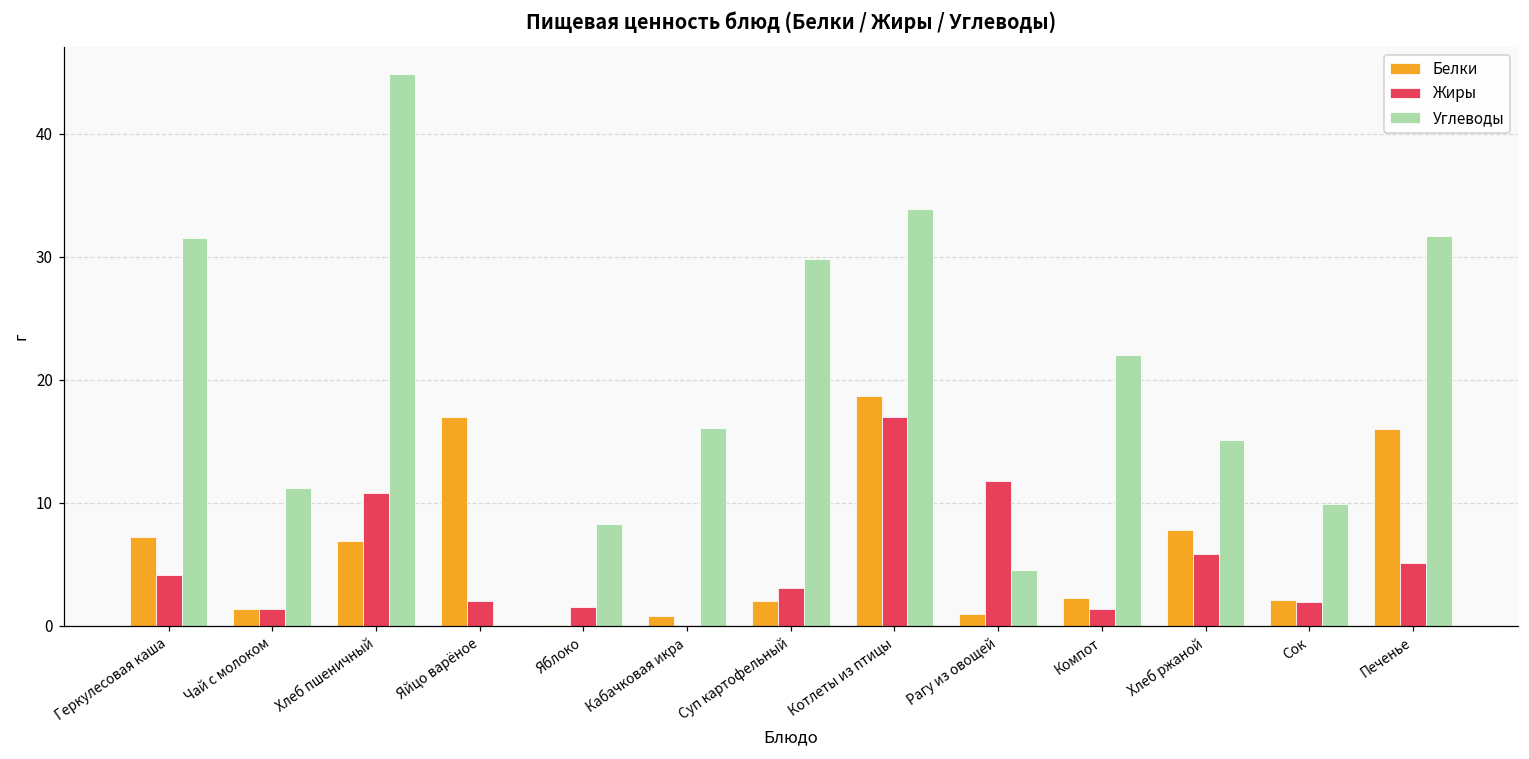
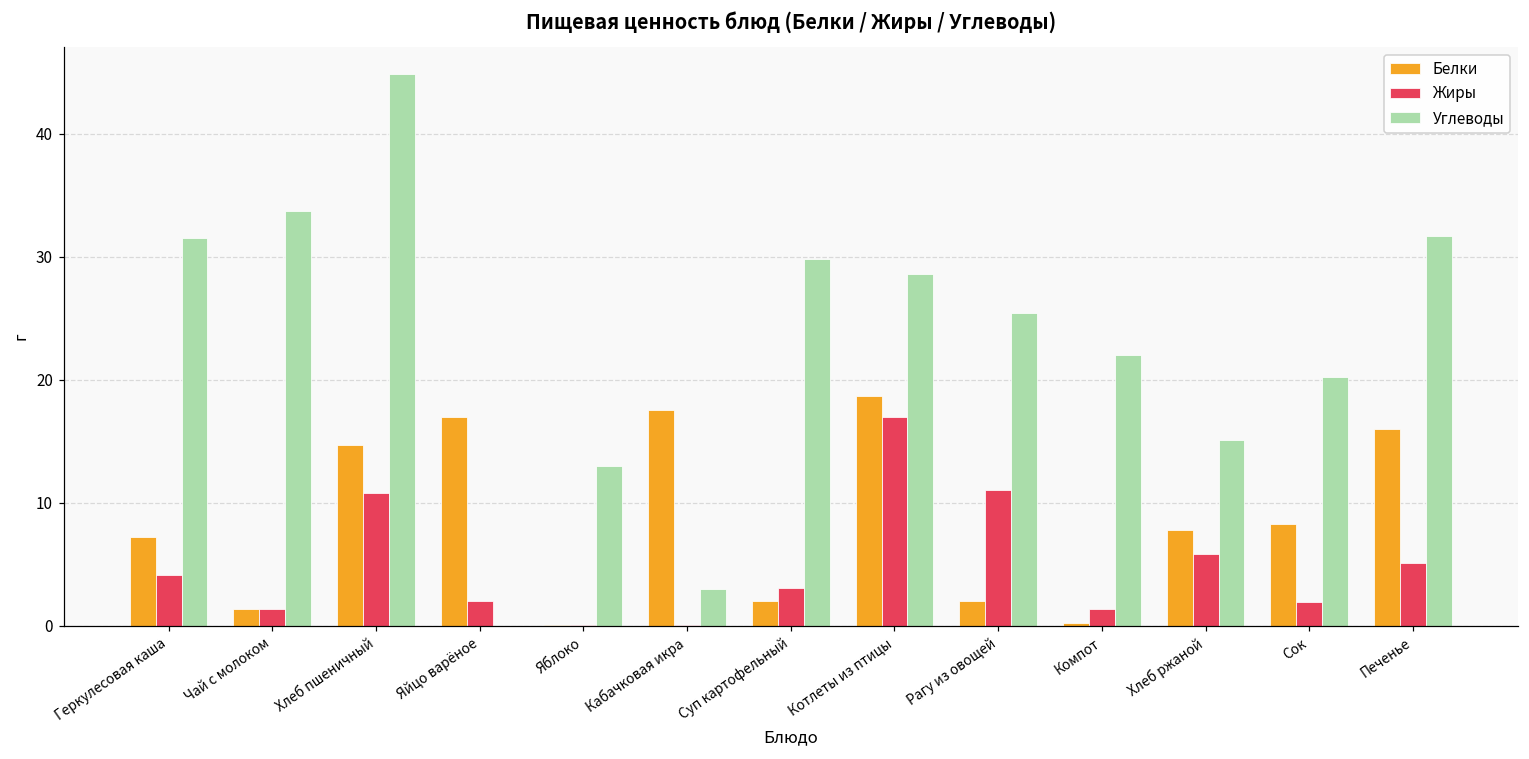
  {
    "Белки": {
      "Геркулесовая каша": 7.2,
      "Чай с молоком": 1.4,
-     "Хлеб пшеничный": 6.9,
+     "Хлеб пшеничный": 14.7,
      "Яйцо варёное": 17.0,
-     "Кабачковая икра": 0.8,
+     "Кабачковая икра": 17.5,
      "Суп картофельный": 2.0,
      "Котлеты из птицы": 18.7,
-     "Рагу из овощей": 1,
-     "Компот": 2.3,
+     "Рагу из овощей": 2,
+     "Компот": 0.2,
      "Хлеб ржаной": 7.8,
-     "Сок": 2.1,
+     "Сок": 8.3,
      "Печенье": 16.0
    },
    "Жиры": {
      "Геркулесовая каша": 4.1,
      "Чай с молоком": 1.4,
      "Хлеб пшеничный": 10.8,
      "Яйцо варёное": 2.0,
-     "Яблоко": 1.5,
+     "Яблоко": 0.1,
      "Суп картофельный": 3.1,
      "Котлеты из птицы": 17.0,
-     "Рагу из овощей": 11.8,
+     "Рагу из овощей": 11.0,
      "Компот": 1.3,
      "Хлеб ржаной": 5.8,
      "Сок": 1.9,
      "Печенье": 5.1
    },
    "Углеводы": {
      "Геркулесовая каша": 31.5,
-     "Чай с молоком": 11.2,
+     "Чай с молоком": 33.7,
      "Хлеб пшеничный": 44.8,
      "Яйцо варёное": 0.0,
-     "Яблоко": 8.3,
-     "Кабачковая икра": 16.1,
+     "Яблоко": 13.0,
+     "Кабачковая икра": 3.0,
      "Суп картофельный": 29.8,
-     "Котлеты из птицы": 33.9,
-     "Рагу из овощей": 4.5,
+     "Котлеты из птицы": 28.6,
+     "Рагу из овощей": 25.4,
      "Компот": 22.0,
      "Хлеб ржаной": 15.1,
-     "Сок": 9.9,
+     "Сок": 20.2,
      "Печенье": 31.7
    }
  }
